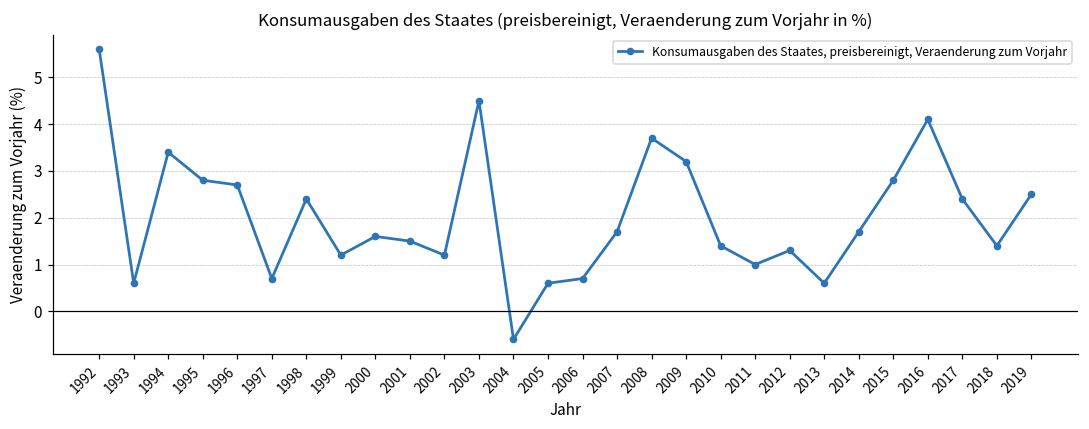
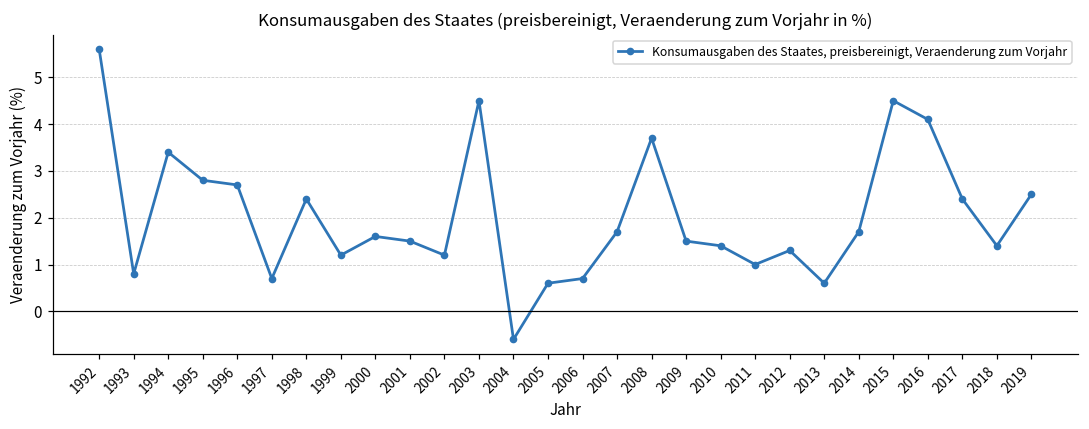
  {
    "1992": 5.6,
-   "1993": 0.6,
+   "1993": 0.8,
    "1994": 3.4,
    "1995": 2.8,
    "1996": 2.7,
    "1997": 0.7,
    "1998": 2.4,
    "1999": 1.2,
    "2000": 1.6,
    "2001": 1.5,
    "2002": 1.2,
    "2003": 4.5,
    "2004": -0.6,
    "2005": 0.6,
    "2006": 0.7,
    "2007": 1.7,
    "2008": 3.7,
-   "2009": 3.2,
+   "2009": 1.5,
    "2010": 1.4,
    "2011": 1.0,
    "2012": 1.3,
    "2013": 0.6,
    "2014": 1.7,
-   "2015": 2.8,
+   "2015": 4.5,
    "2016": 4.1,
    "2017": 2.4,
    "2018": 1.4,
    "2019": 2.5
  }
